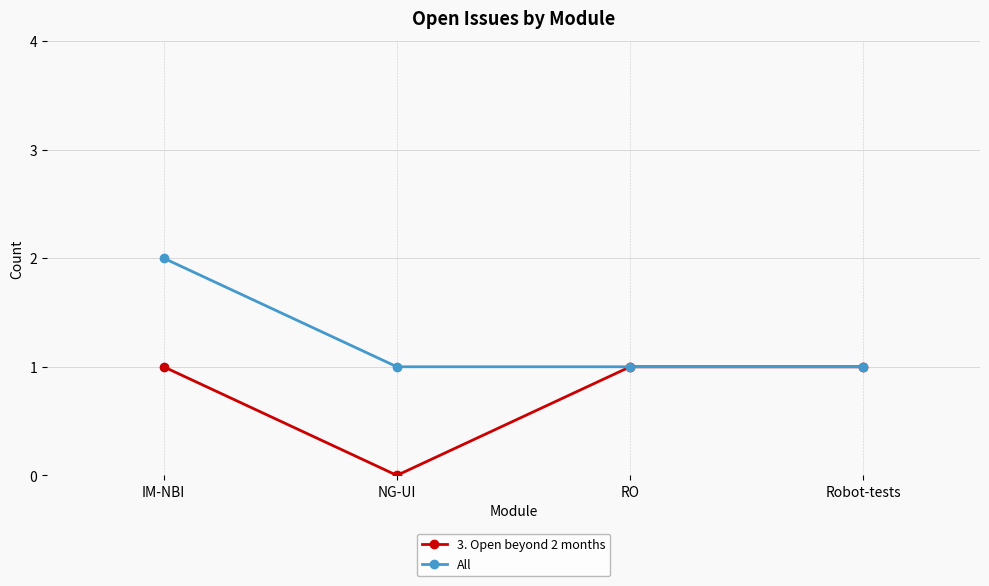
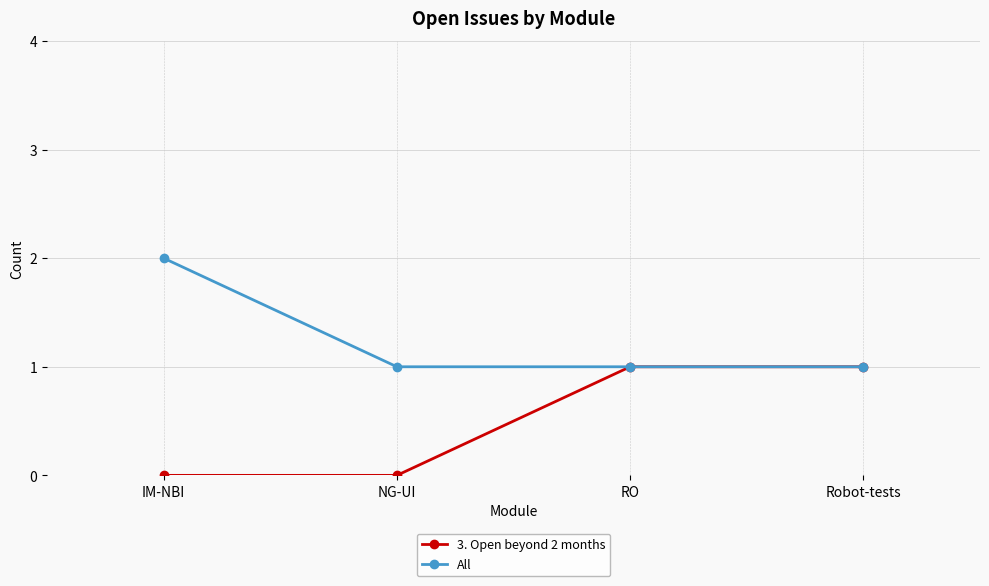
  {
    "3. Open beyond 2 months": {
-     "IM-NBI": 1,
+     "IM-NBI": 0,
      "NG-UI": 0
    },
    "All": {
      "IM-NBI": 2,
      "NG-UI": 1
    }
  }
